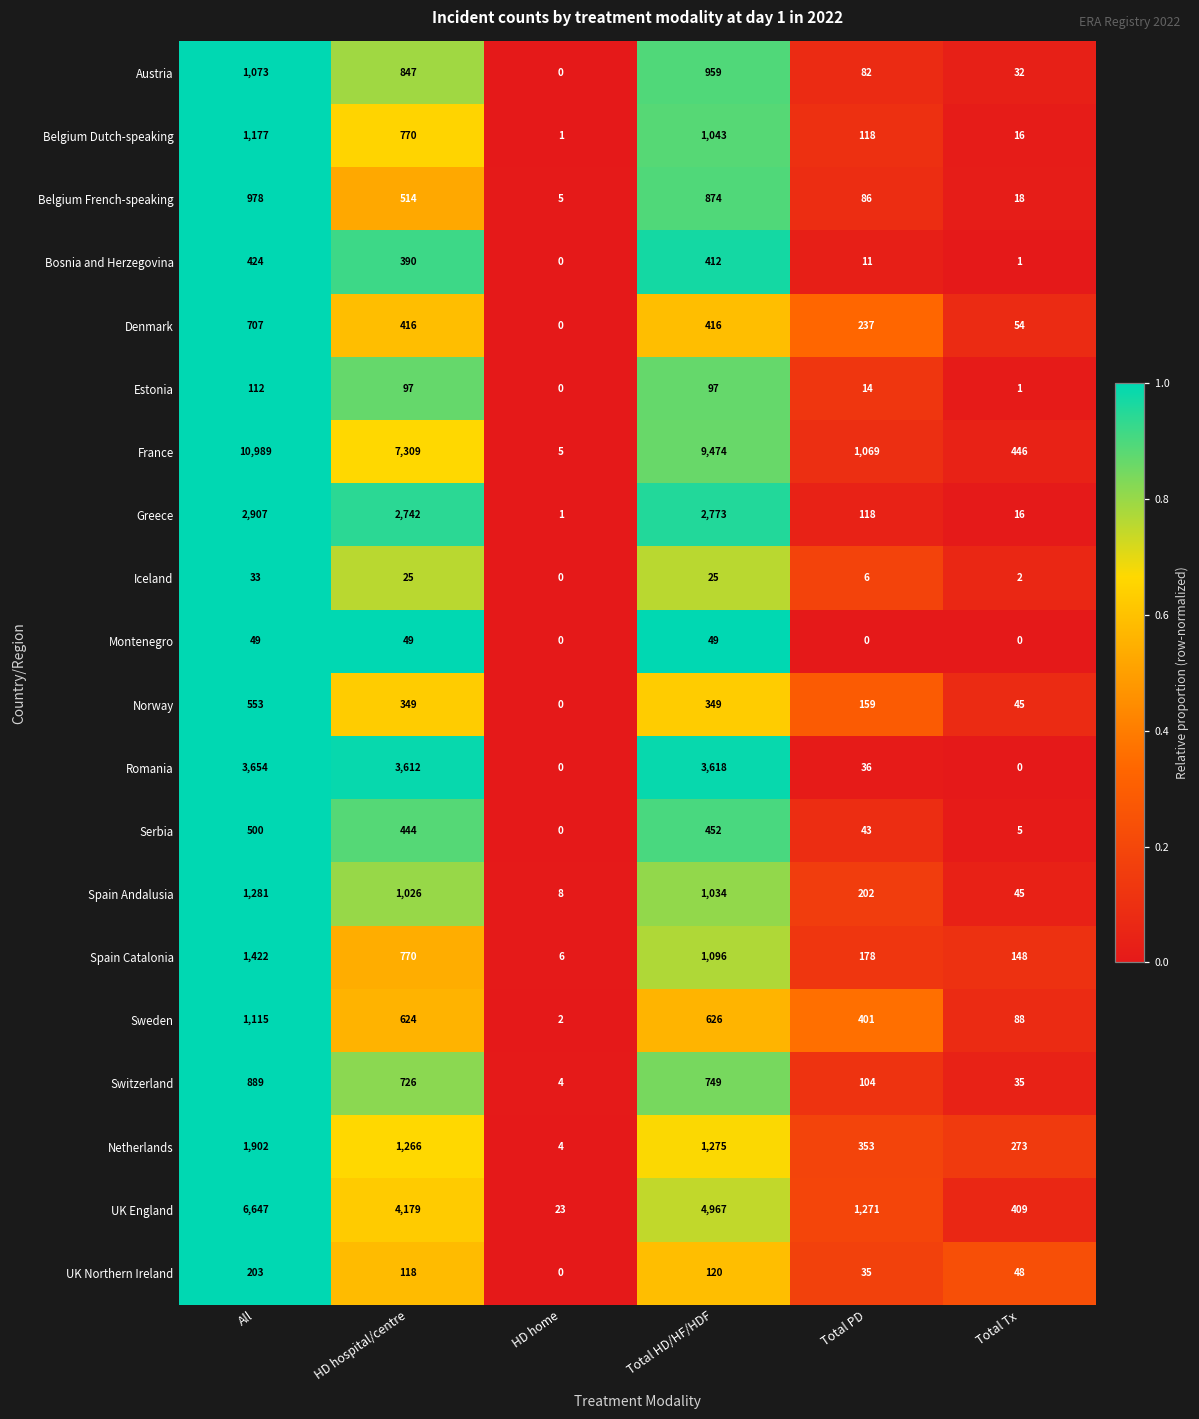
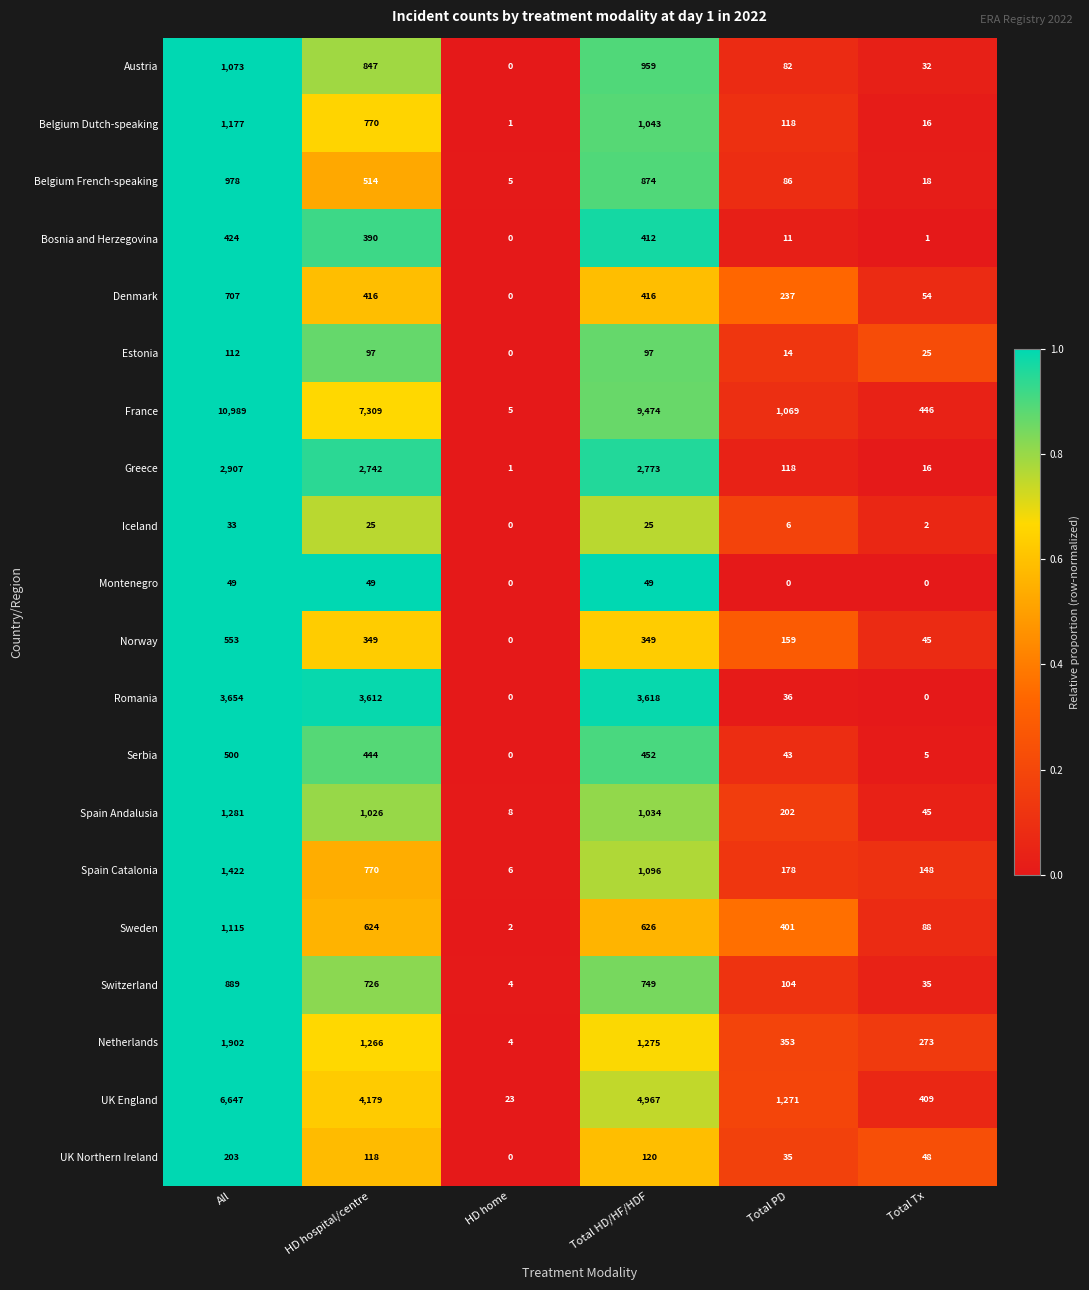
  {
    "Austria": {
      "All": "1,073",
      "HD hospital/centre": "847",
      "HD home": "0",
      "Total HD/HF/HDF": "959",
      "Total PD": "82",
      "Total Tx": "32"
    },
    "Belgium Dutch-speaking": {
      "All": "1,177",
      "HD hospital/centre": "770",
      "HD home": "1",
      "Total HD/HF/HDF": "1,043",
      "Total PD": "118",
      "Total Tx": "16"
    },
    "Belgium French-speaking": {
      "All": "978",
      "HD hospital/centre": "514",
      "HD home": "5",
      "Total HD/HF/HDF": "874",
      "Total PD": "86",
      "Total Tx": "18"
    },
    "Bosnia and Herzegovina": {
      "All": "424",
      "HD hospital/centre": "390",
      "HD home": "0",
      "Total HD/HF/HDF": "412",
      "Total PD": "11",
      "Total Tx": "1"
    },
    "Denmark": {
      "All": "707",
      "HD hospital/centre": "416",
      "HD home": "0",
      "Total HD/HF/HDF": "416",
      "Total PD": "237",
      "Total Tx": "54"
    },
    "Estonia": {
      "All": "112",
      "HD hospital/centre": "97",
      "HD home": "0",
      "Total HD/HF/HDF": "97",
      "Total PD": "14",
-     "Total Tx": "1"
+     "Total Tx": "25"
    },
    "France": {
      "All": "10,989",
      "HD hospital/centre": "7,309",
      "HD home": "5",
      "Total HD/HF/HDF": "9,474",
      "Total PD": "1,069",
      "Total Tx": "446"
    },
    "Greece": {
      "All": "2,907",
      "HD hospital/centre": "2,742",
      "HD home": "1",
      "Total HD/HF/HDF": "2,773",
      "Total PD": "118",
      "Total Tx": "16"
    },
    "Iceland": {
      "All": "33",
      "HD hospital/centre": "25",
      "HD home": "0",
      "Total HD/HF/HDF": "25",
      "Total PD": "6",
      "Total Tx": "2"
    },
    "Montenegro": {
      "All": "49",
      "HD hospital/centre": "49",
      "HD home": "0",
      "Total HD/HF/HDF": "49",
      "Total PD": "0",
      "Total Tx": "0"
    },
    "Norway": {
      "All": "553",
      "HD hospital/centre": "349",
      "HD home": "0",
      "Total HD/HF/HDF": "349",
      "Total PD": "159",
      "Total Tx": "45"
    },
    "Romania": {
      "All": "3,654",
      "HD hospital/centre": "3,612",
      "HD home": "0",
      "Total HD/HF/HDF": "3,618",
      "Total PD": "36",
      "Total Tx": "0"
    },
    "Serbia": {
      "All": "500",
      "HD hospital/centre": "444",
      "HD home": "0",
      "Total HD/HF/HDF": "452",
      "Total PD": "43",
      "Total Tx": "5"
    },
    "Spain Andalusia": {
      "All": "1,281",
      "HD hospital/centre": "1,026",
      "HD home": "8",
      "Total HD/HF/HDF": "1,034",
      "Total PD": "202",
      "Total Tx": "45"
    },
    "Spain Catalonia": {
      "All": "1,422",
      "HD hospital/centre": "770",
      "HD home": "6",
      "Total HD/HF/HDF": "1,096",
      "Total PD": "178",
      "Total Tx": "148"
    },
    "Sweden": {
      "All": "1,115",
      "HD hospital/centre": "624",
      "HD home": "2",
      "Total HD/HF/HDF": "626",
      "Total PD": "401",
      "Total Tx": "88"
    },
    "Switzerland": {
      "All": "889",
      "HD hospital/centre": "726",
      "HD home": "4",
      "Total HD/HF/HDF": "749",
      "Total PD": "104",
      "Total Tx": "35"
    },
    "Netherlands": {
      "All": "1,902",
      "HD hospital/centre": "1,266",
      "HD home": "4",
      "Total HD/HF/HDF": "1,275",
      "Total PD": "353",
      "Total Tx": "273"
    },
    "UK England": {
      "All": "6,647",
      "HD hospital/centre": "4,179",
      "HD home": "23",
      "Total HD/HF/HDF": "4,967",
      "Total PD": "1,271",
      "Total Tx": "409"
    },
    "UK Northern Ireland": {
      "All": "203",
      "HD hospital/centre": "118",
      "HD home": "0",
      "Total HD/HF/HDF": "120",
      "Total PD": "35",
      "Total Tx": "48"
    }
  }
